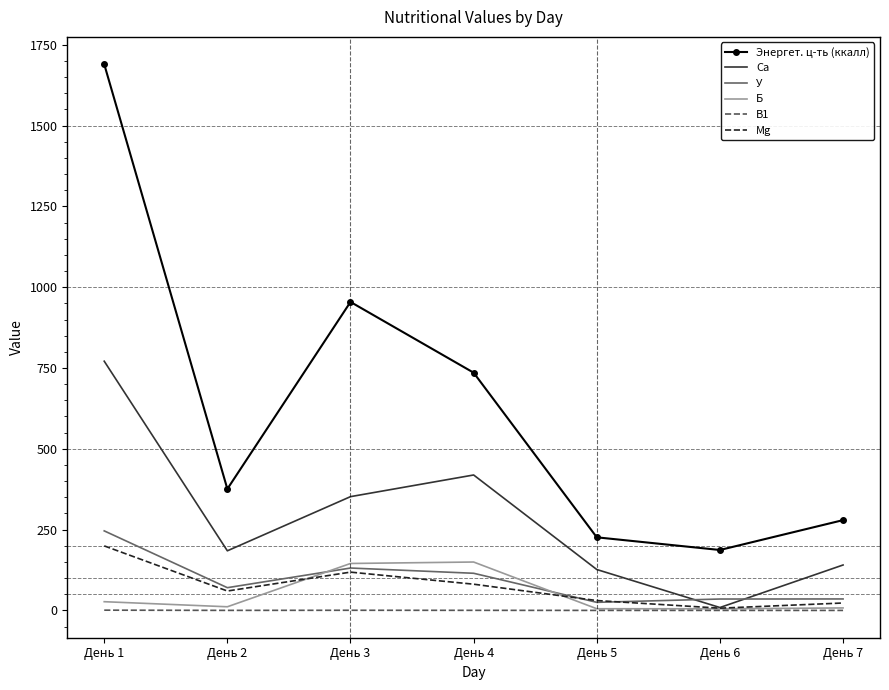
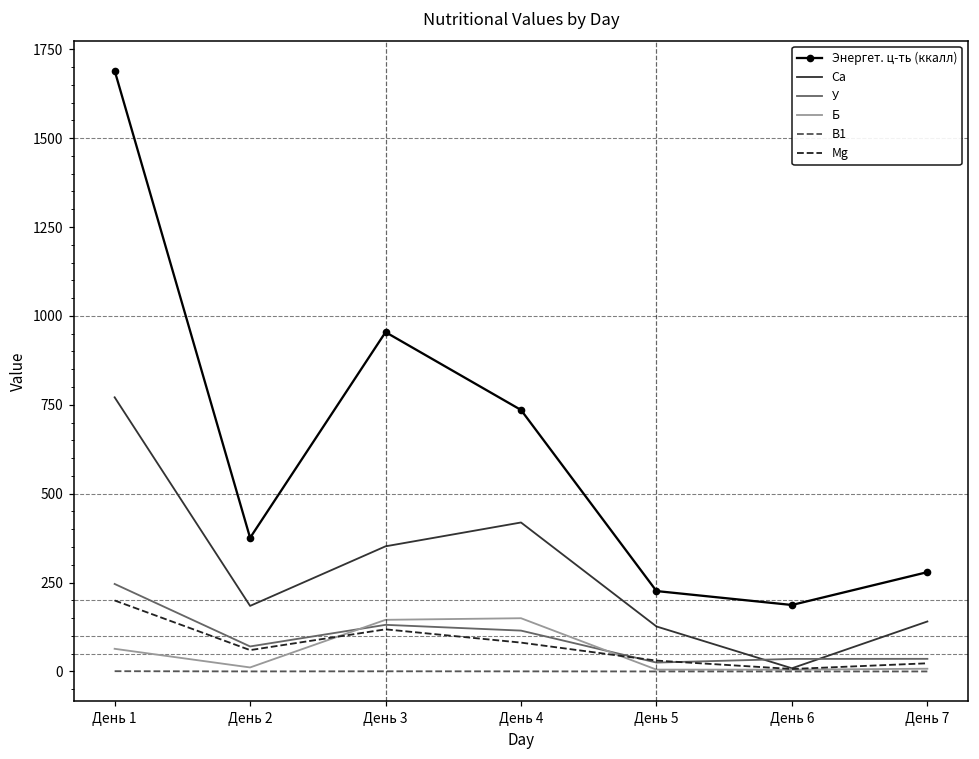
  {
    "Б": {
-     "День 1": 30,
+     "День 1": 60,
      "День 2": 10,
      "День 3": 150,
      "День 4": 150
    }
  }
